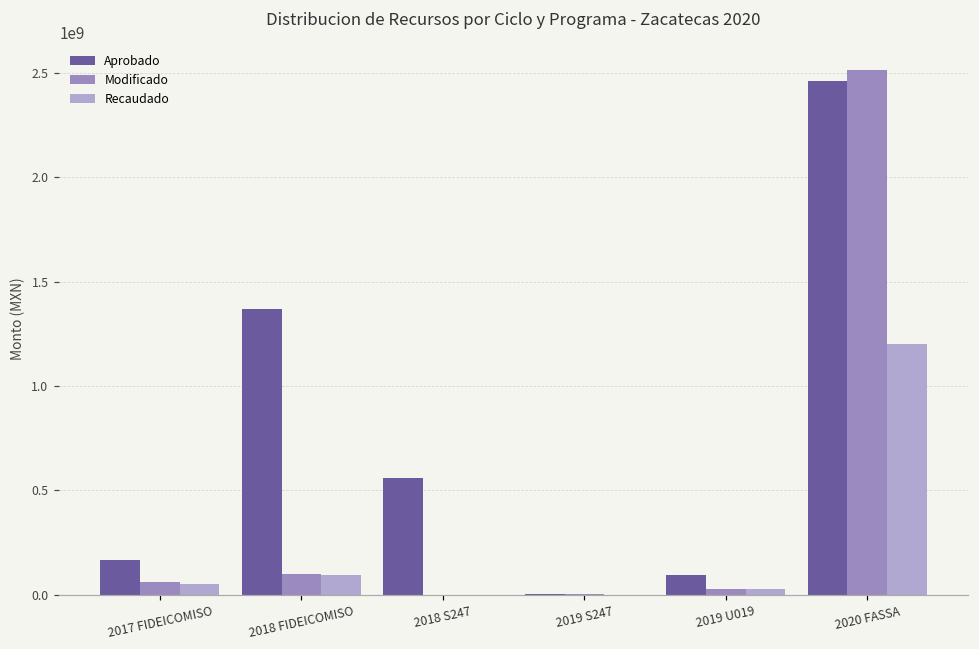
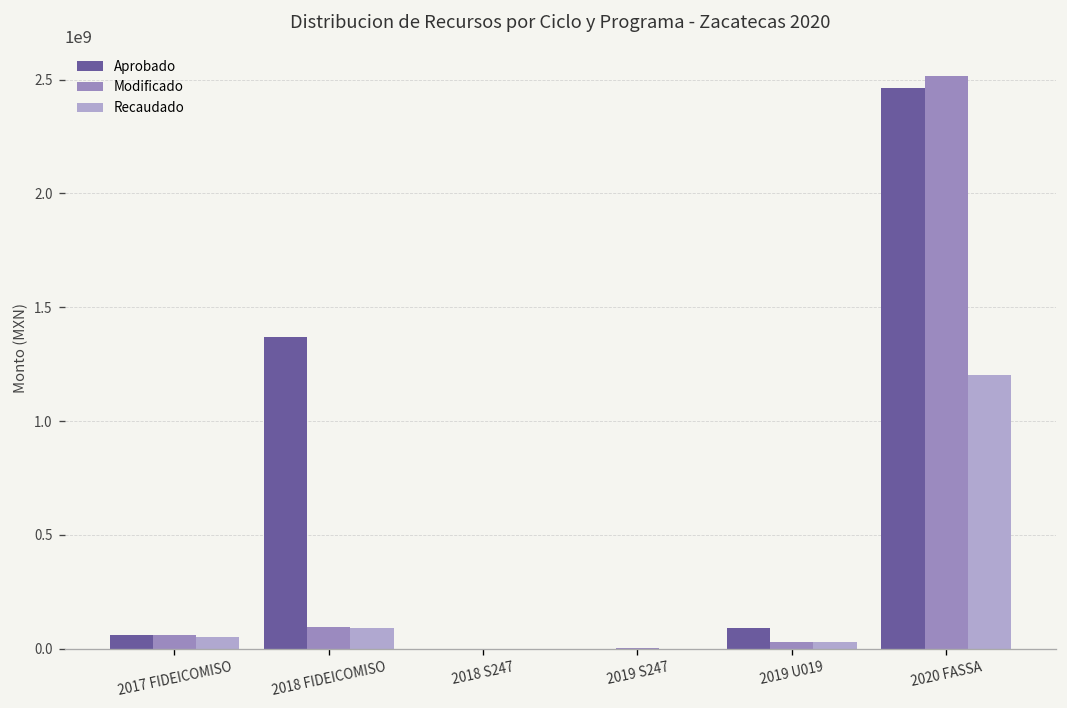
  {
    "Aprobado": {
-     "2017 FIDEICOMISO": 160000000,
+     "2017 FIDEICOMISO": 60000000,
      "2018 FIDEICOMISO": 1370000000,
-     "2018 S247": 560000000,
+     "2018 S247": 0,
      "2019 U019": 90000000,
      "2020 FASSA": 2460000000
    }
  }
